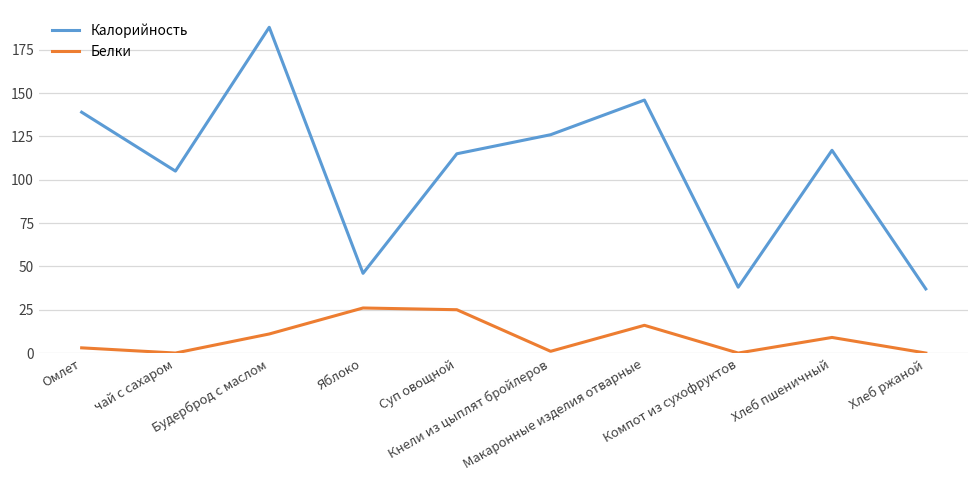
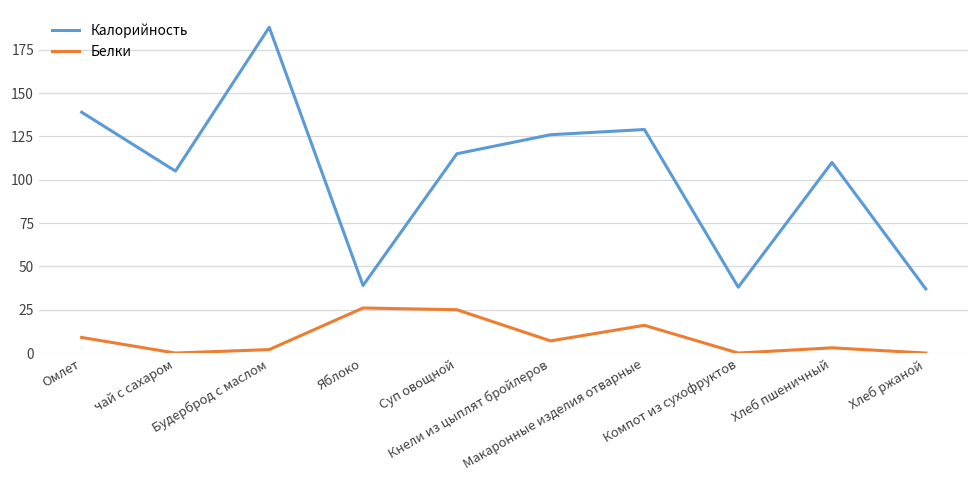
  {
    "Калорийность": {
      "Омлет": 139,
      "чай с сахаром": 105,
      "Будерброд с маслом": 188,
-     "Яблоко": 46,
+     "Яблоко": 39,
      "Суп овощной": 115,
      "Кнели из цыплят бройлеров": 126,
-     "Макаронные изделия отварные": 146,
+     "Макаронные изделия отварные": 129,
      "Компот из сухофруктов": 38,
-     "Хлеб пшеничный": 117,
+     "Хлеб пшеничный": 110,
      "Хлеб ржаной": 37
    },
    "Белки": {
-     "Омлет": 3,
+     "Омлет": 9,
      "чай с сахаром": 0,
-     "Будерброд с маслом": 11,
+     "Будерброд с маслом": 2,
      "Яблоко": 26,
      "Суп овощной": 25,
-     "Кнели из цыплят бройлеров": 1,
+     "Кнели из цыплят бройлеров": 7,
      "Макаронные изделия отварные": 16,
      "Компот из сухофруктов": 0,
-     "Хлеб пшеничный": 9,
+     "Хлеб пшеничный": 3,
      "Хлеб ржаной": 0
    }
  }
